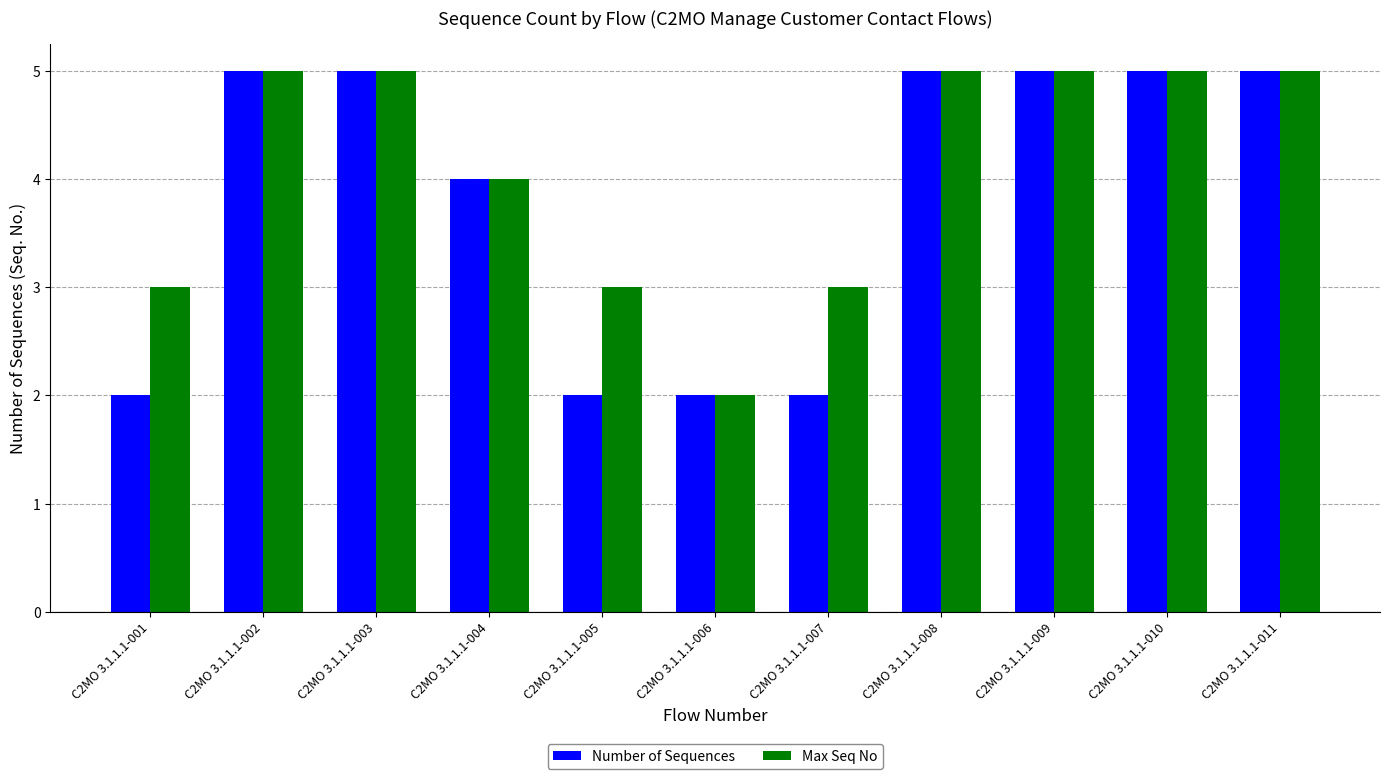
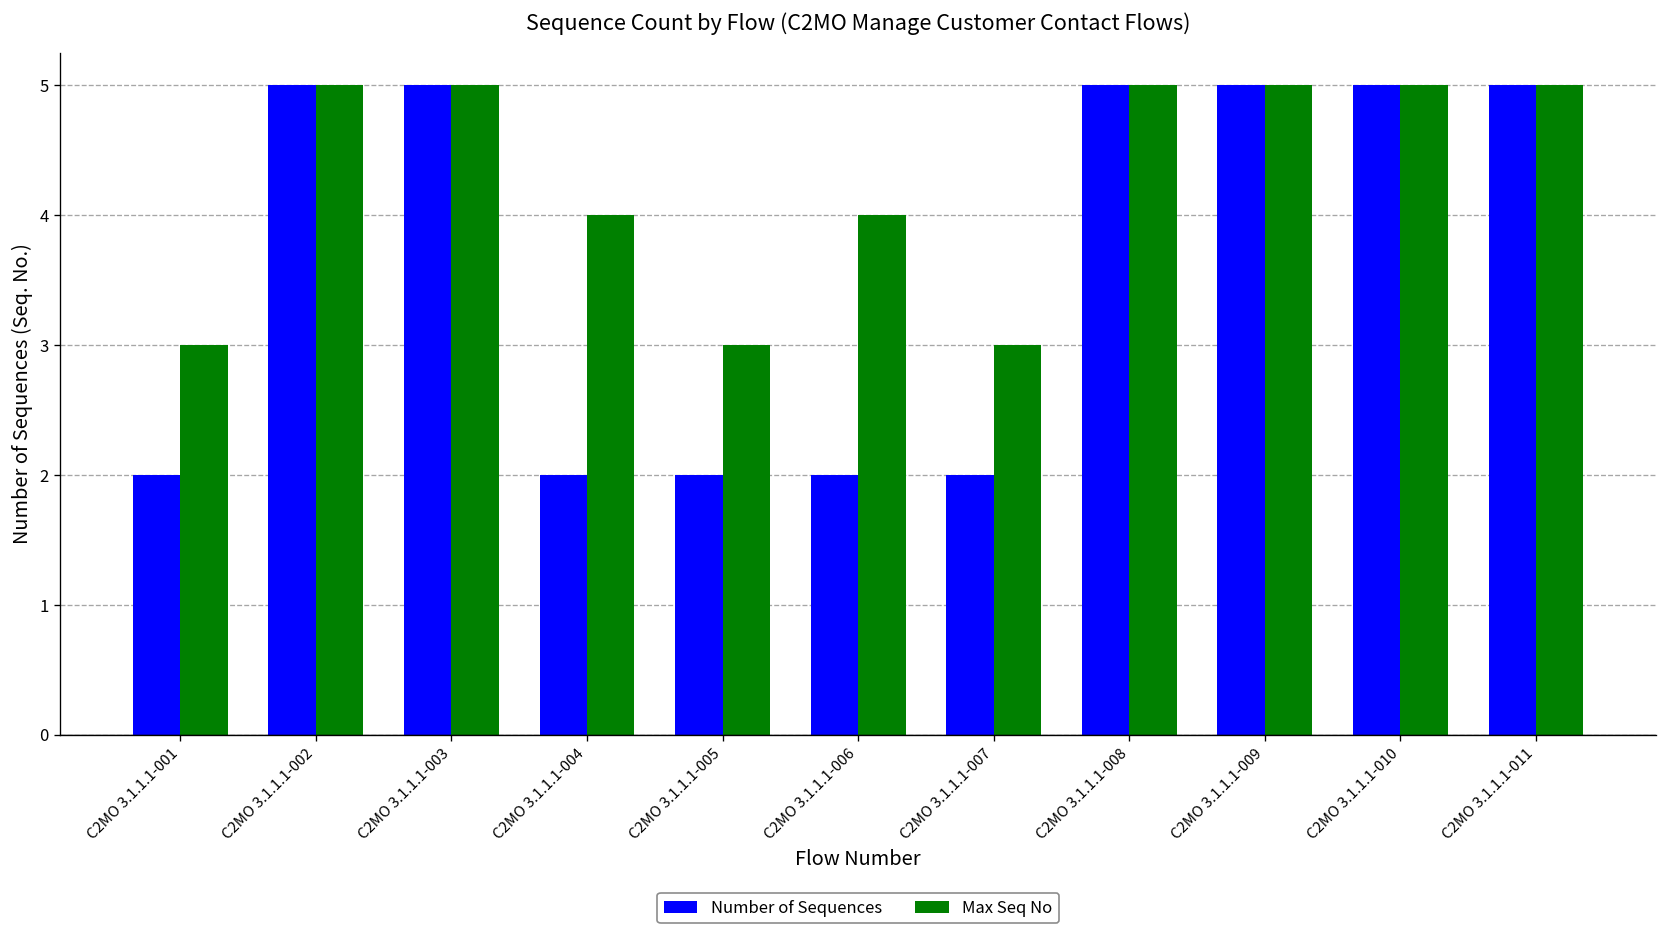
  {
    "Number of Sequences": {
      "C2MO 3.1.1.1-001": 2,
      "C2MO 3.1.1.1-002": 5,
      "C2MO 3.1.1.1-003": 5,
-     "C2MO 3.1.1.1-004": 4,
+     "C2MO 3.1.1.1-004": 2,
      "C2MO 3.1.1.1-005": 2,
      "C2MO 3.1.1.1-006": 2,
      "C2MO 3.1.1.1-007": 2,
      "C2MO 3.1.1.1-008": 5,
      "C2MO 3.1.1.1-009": 5,
      "C2MO 3.1.1.1-010": 5,
      "C2MO 3.1.1.1-011": 5
    },
    "Max Seq No": {
      "C2MO 3.1.1.1-001": 3,
      "C2MO 3.1.1.1-002": 5,
      "C2MO 3.1.1.1-003": 5,
      "C2MO 3.1.1.1-004": 4,
      "C2MO 3.1.1.1-005": 3,
-     "C2MO 3.1.1.1-006": 2,
+     "C2MO 3.1.1.1-006": 4,
      "C2MO 3.1.1.1-007": 3,
      "C2MO 3.1.1.1-008": 5,
      "C2MO 3.1.1.1-009": 5,
      "C2MO 3.1.1.1-010": 5,
      "C2MO 3.1.1.1-011": 5
    }
  }
